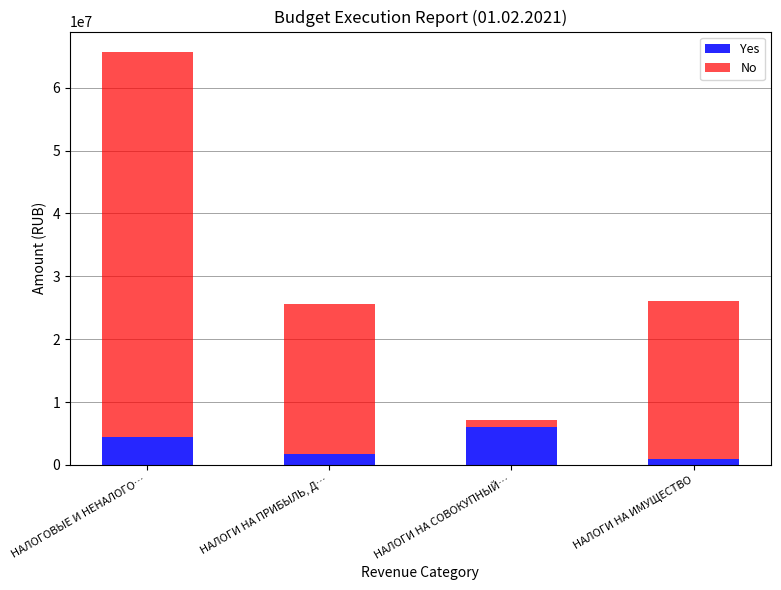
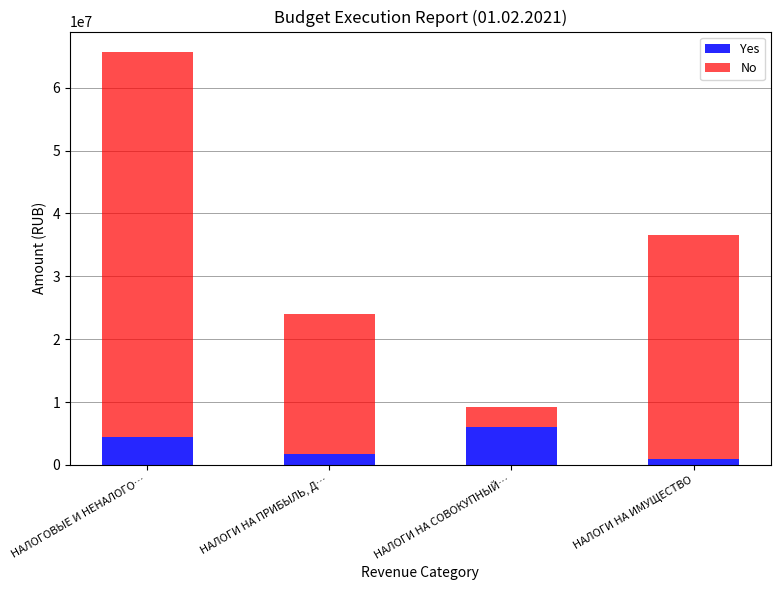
  {
    "Yes": {
      "НАЛОГОВЫЕ И НЕНАЛОГО…": 4000000,
      "НАЛОГИ НА ПРИБЫЛЬ, Д…": 2000000,
      "НАЛОГИ НА СОВОКУПНЫЙ…": 6000000,
      "НАЛОГИ НА ИМУЩЕСТВО": 1000000
    },
    "No": {
      "НАЛОГОВЫЕ И НЕНАЛОГО…": 61000000,
-     "НАЛОГИ НА ПРИБЫЛЬ, Д…": 24000000,
-     "НАЛОГИ НА СОВОКУПНЫЙ…": 1000000,
-     "НАЛОГИ НА ИМУЩЕСТВО": 25000000
+     "НАЛОГИ НА ПРИБЫЛЬ, Д…": 22000000,
+     "НАЛОГИ НА СОВОКУПНЫЙ…": 3000000,
+     "НАЛОГИ НА ИМУЩЕСТВО": 36000000
    }
  }
